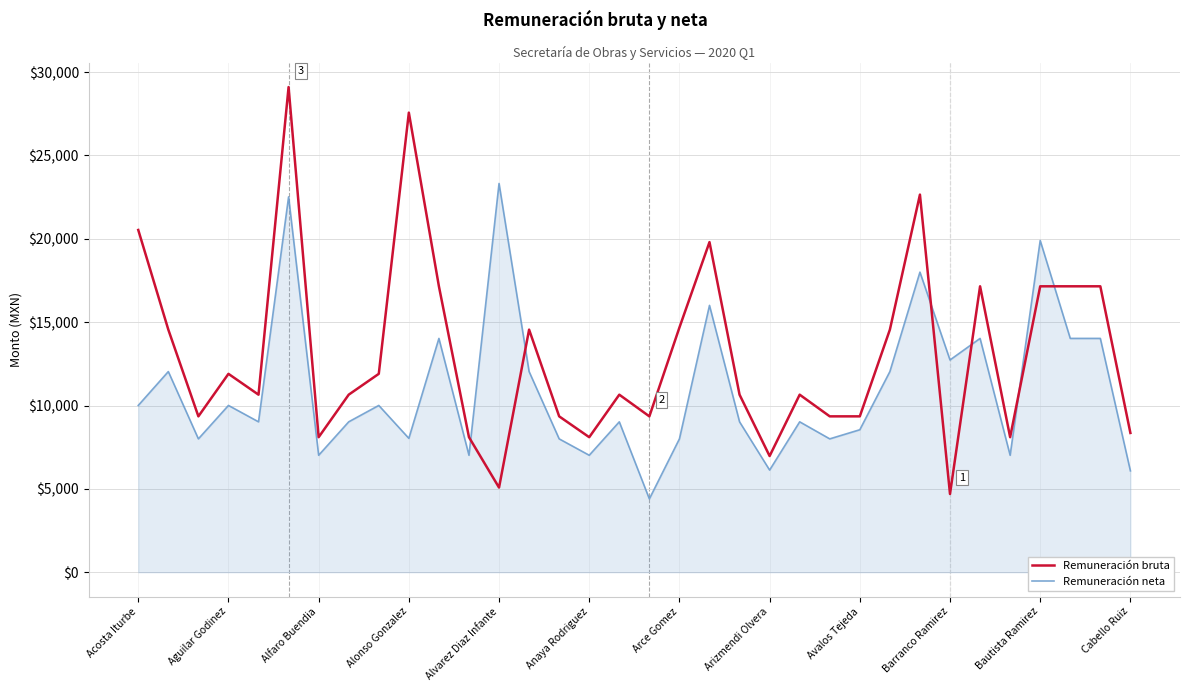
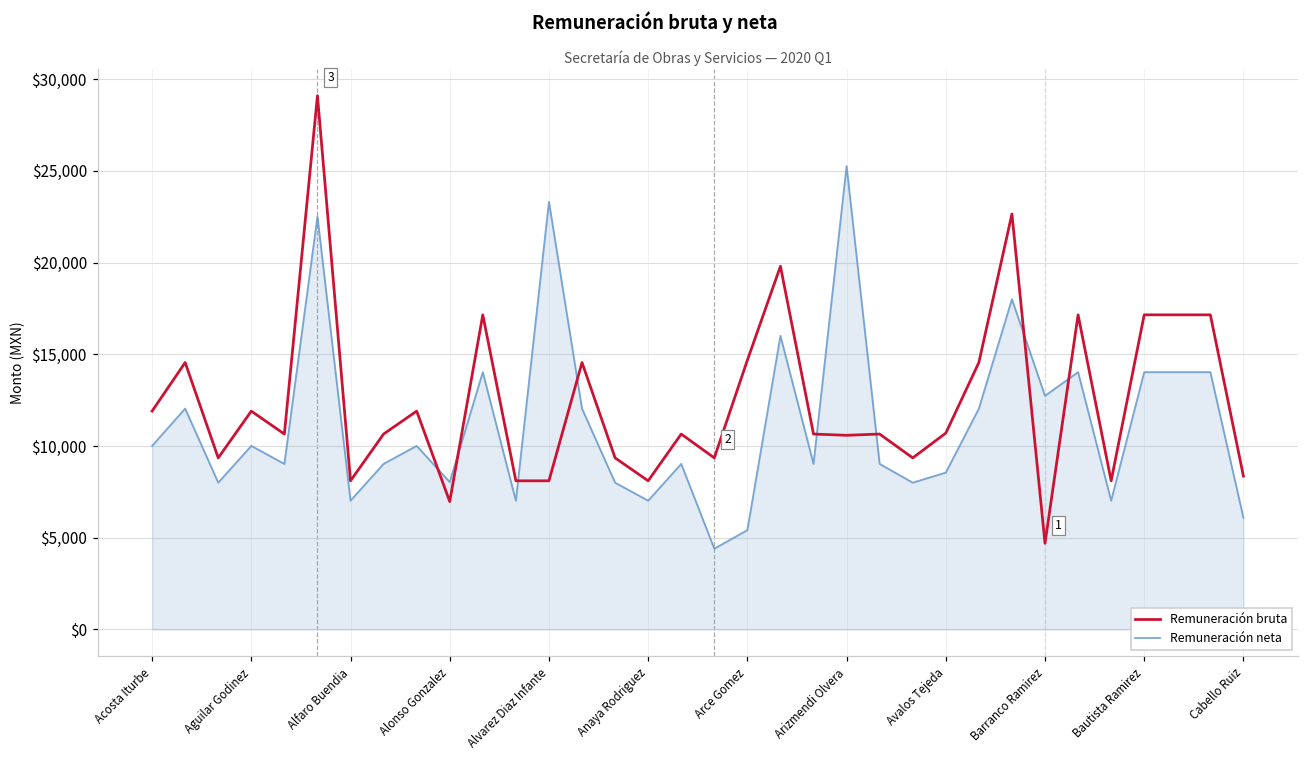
  {
    "Remuneración bruta": {
-     "Acosta Iturbe": "$20,500",
+     "Acosta Iturbe": "$11,900",
      "Aguilar Godinez": "$11,900",
      "Alfaro Buendia": "$8,100",
-     "Alonso Gonzalez": "$27,600",
-     "Alvarez Diaz Infante": "$5,100",
+     "Alonso Gonzalez": "$7,000",
+     "Alvarez Diaz Infante": "$8,100",
      "Anaya Rodriguez": "$8,100",
      "Arce Gomez": "$14,700",
-     "Arizmendi Olvera": "$7,000",
-     "Avalos Tejeda": "$9,400",
+     "Arizmendi Olvera": "$10,600",
+     "Avalos Tejeda": "$10,700",
      "Bautista Ramirez": "$17,200",
      "Cabello Ruiz": "$8,400"
    },
    "Remuneración neta": {
      "Acosta Iturbe": "$10,000",
      "Aguilar Godinez": "$10,000",
      "Alfaro Buendia": "$7,000",
      "Alonso Gonzalez": "$8,000",
      "Alvarez Diaz Infante": "$23,300",
      "Anaya Rodriguez": "$7,000",
-     "Arce Gomez": "$8,000",
-     "Arizmendi Olvera": "$6,100",
+     "Arce Gomez": "$5,400",
+     "Arizmendi Olvera": "$25,300",
      "Avalos Tejeda": "$8,500",
      "Barranco Ramirez": "$12,700",
-     "Bautista Ramirez": "$19,900",
+     "Bautista Ramirez": "$14,000",
      "Cabello Ruiz": "$6,100"
    }
  }
